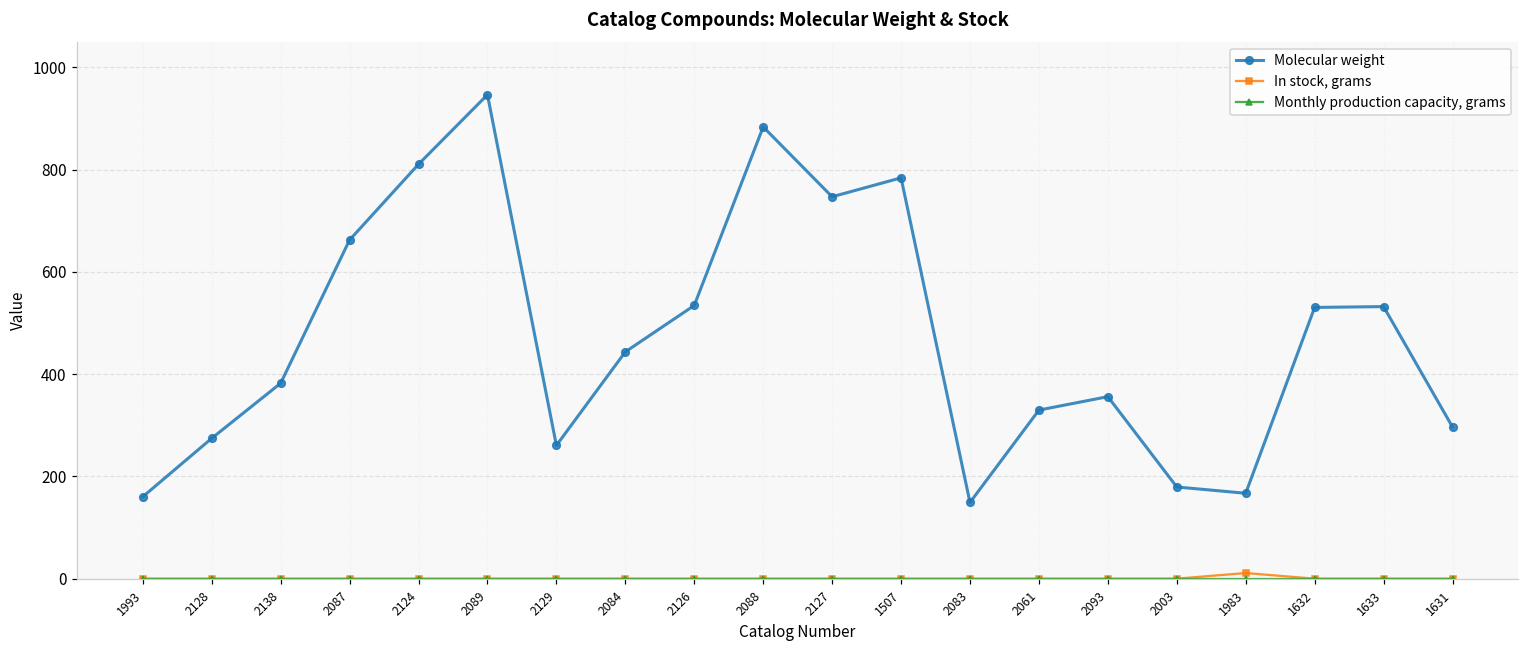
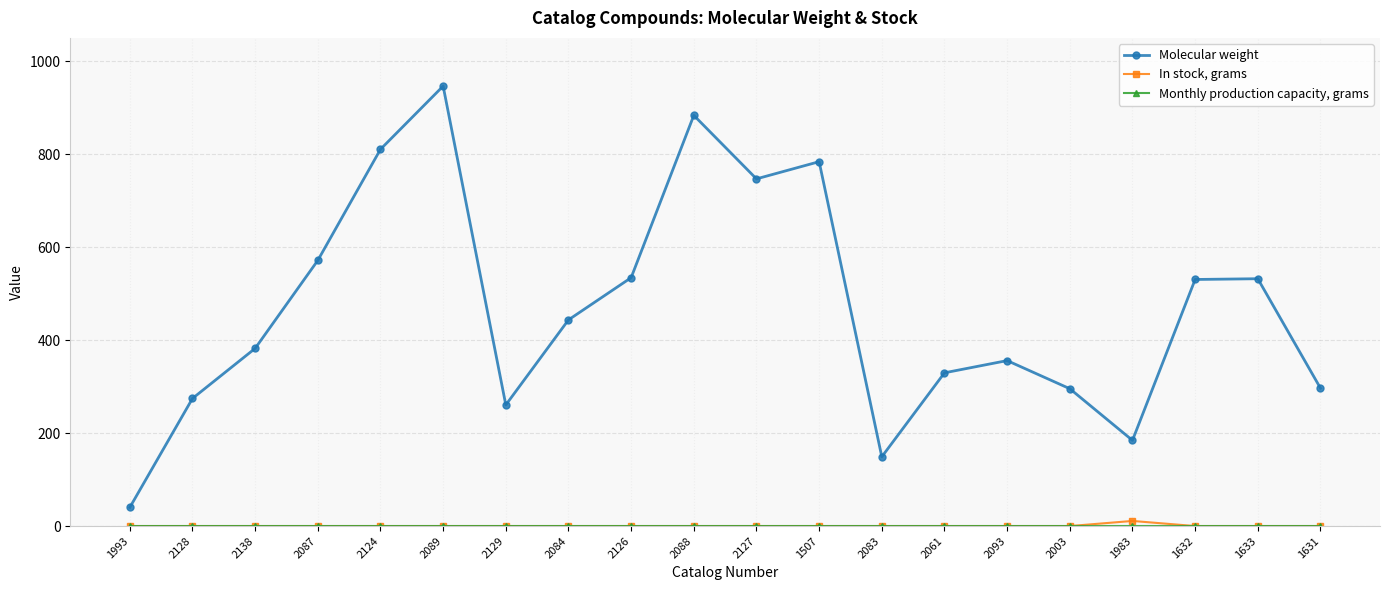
  {
    "Molecular weight": {
-     "1993": 160,
+     "1993": 40,
      "2128": 270,
      "2138": 380,
-     "2087": 660,
+     "2087": 570,
      "2124": 810,
      "2089": 950,
      "2129": 260,
      "2084": 440,
      "2126": 530,
      "2088": 880,
      "2127": 750,
      "1507": 780,
      "2083": 150,
      "2061": 330,
      "2093": 360,
-     "2003": 180,
-     "1983": 170,
+     "2003": 300,
+     "1983": 180,
      "1632": 530,
      "1633": 530,
      "1631": 300
    },
    "In stock, grams": {
      "1983": 10
    },
    "Monthly production capacity, grams": {
      "1983": 0
    }
  }
